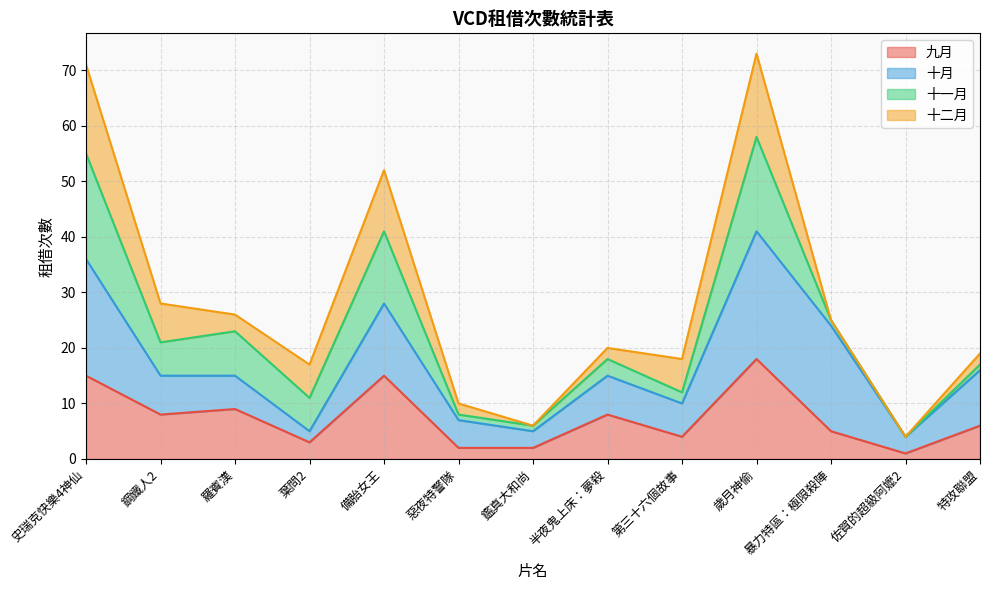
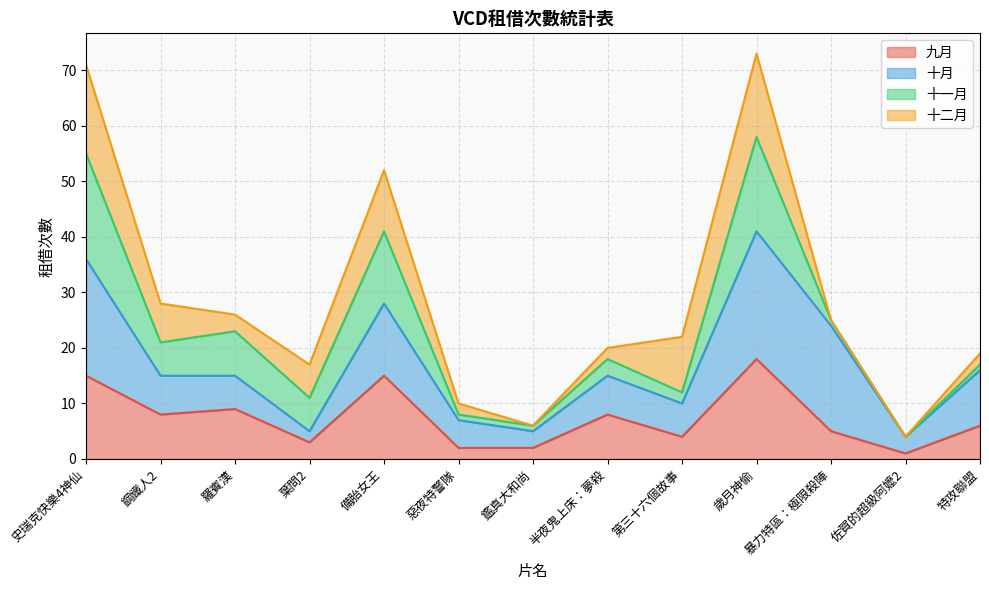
  {
    "九月": {
      "史瑞克快樂4神仙": 15,
      "鋼鐵人2": 8,
      "羅賓漢": 9,
      "葉問2": 3,
      "備胎女王": 15,
      "惡夜特警隊": 2,
      "鑑真大和尚": 2,
      "半夜鬼上床：夢殺": 8,
      "第三十六個故事": 4,
      "歲月神偷": 18,
      "暴力特區：極限殺陣": 5,
      "佐賀的超級阿嬤2": 1,
      "特攻聯盟": 6
    },
    "十月": {
      "史瑞克快樂4神仙": 21,
      "鋼鐵人2": 7,
      "羅賓漢": 6,
      "葉問2": 2,
      "備胎女王": 13,
      "惡夜特警隊": 5,
      "鑑真大和尚": 3,
      "半夜鬼上床：夢殺": 7,
      "第三十六個故事": 6,
      "歲月神偷": 23,
      "暴力特區：極限殺陣": 19,
      "特攻聯盟": 10
    },
    "十一月": {
      "史瑞克快樂4神仙": 19,
      "鋼鐵人2": 6,
      "羅賓漢": 8,
      "葉問2": 6,
      "備胎女王": 13,
      "惡夜特警隊": 1,
      "半夜鬼上床：夢殺": 3,
      "第三十六個故事": 2,
      "歲月神偷": 17,
      "特攻聯盟": 1
    },
    "十二月": {
      "史瑞克快樂4神仙": 16,
      "鋼鐵人2": 7,
      "羅賓漢": 3,
      "葉問2": 6,
      "備胎女王": 11,
      "惡夜特警隊": 2,
      "半夜鬼上床：夢殺": 2,
-     "第三十六個故事": 6,
+     "第三十六個故事": 10,
      "歲月神偷": 15,
      "特攻聯盟": 2
    }
  }
